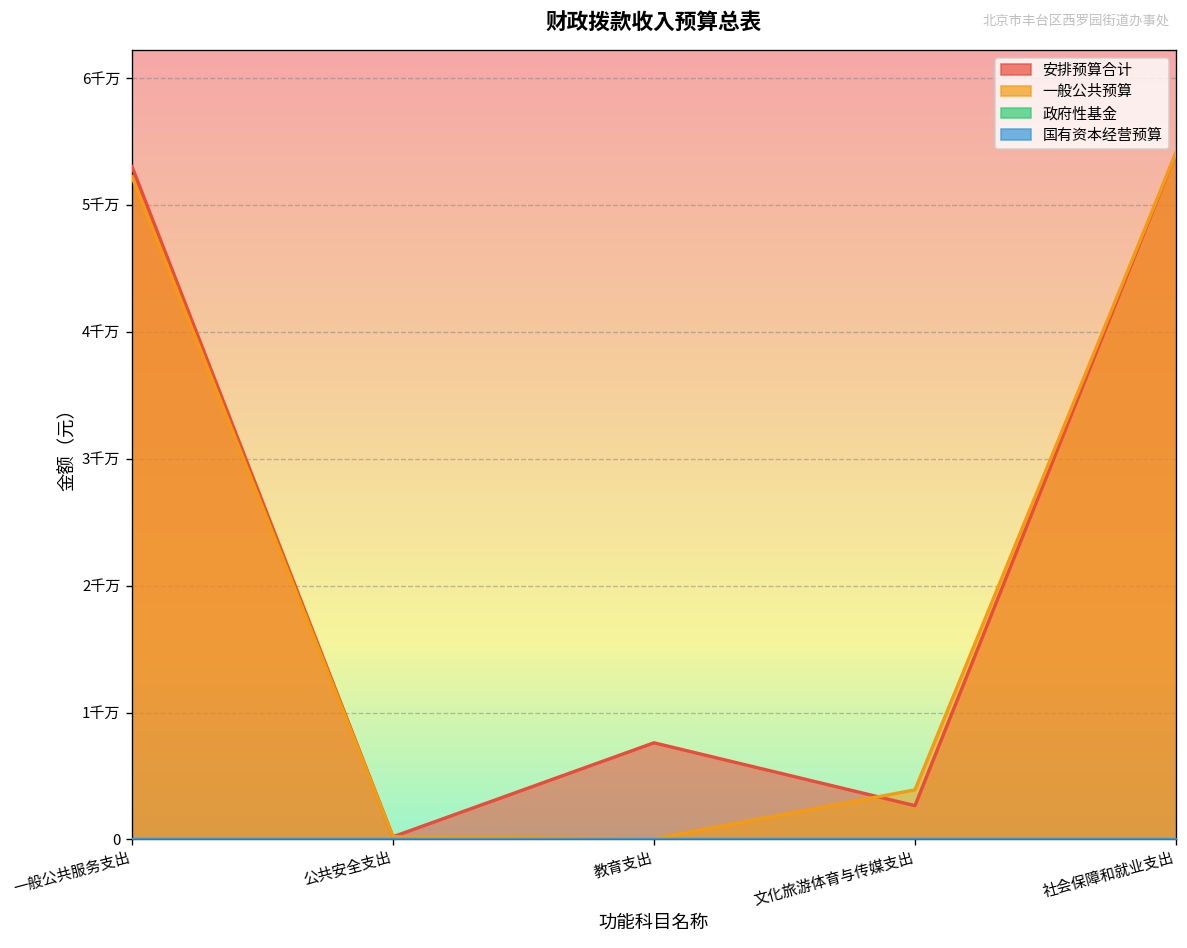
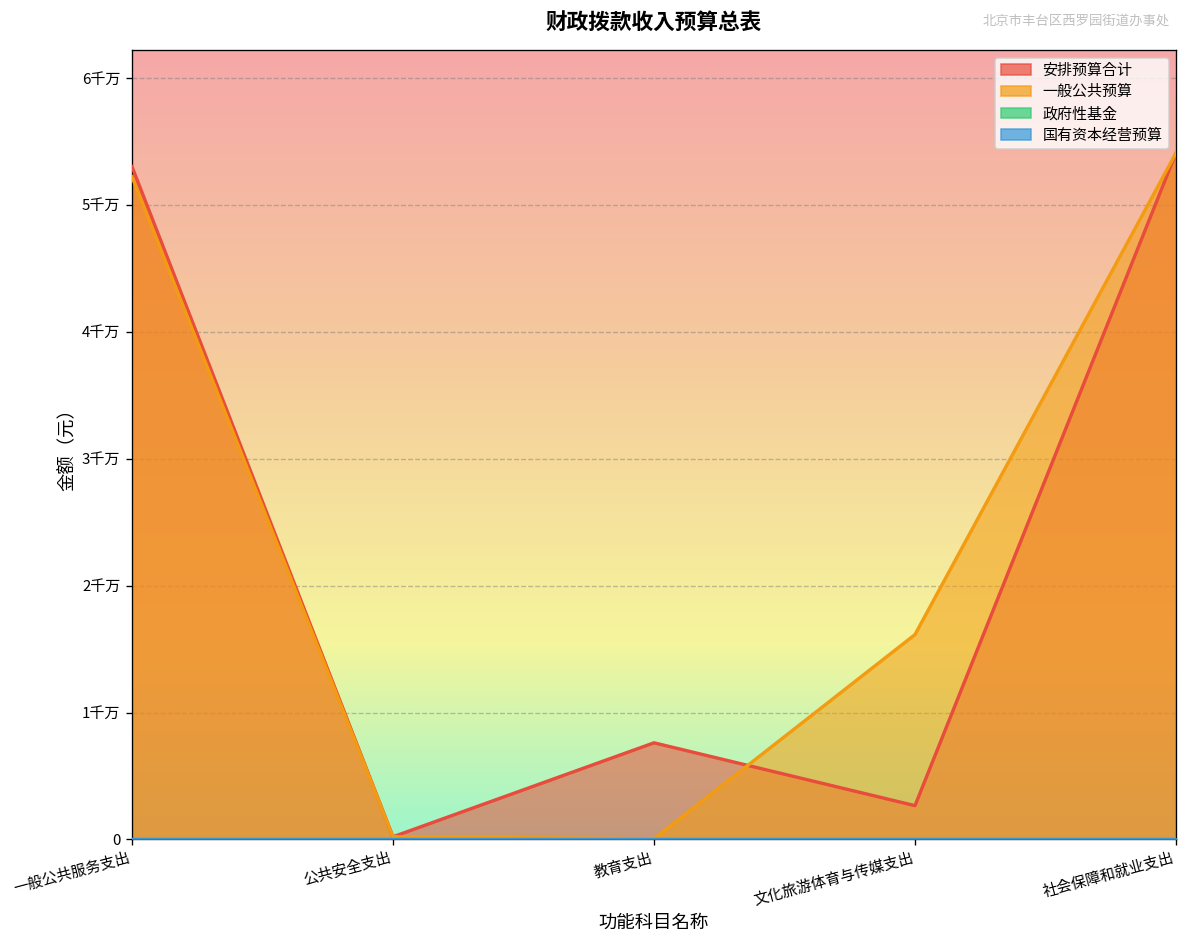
  {
    "安排预算合计": {
      "一般公共服务支出": "5.30千万",
      "教育支出": "0.76千万",
      "文化旅游体育与传媒支出": "0.27千万"
    },
    "一般公共预算": {
      "一般公共服务支出": "5.22千万",
-     "文化旅游体育与传媒支出": "0.39千万"
+     "文化旅游体育与传媒支出": "1.61千万"
    },
    "国有资本经营预算": {
      "一般公共服务支出": "0.00千万",
      "文化旅游体育与传媒支出": "0.00千万",
      "社会保障和就业支出": "0.00千万"
    }
  }
